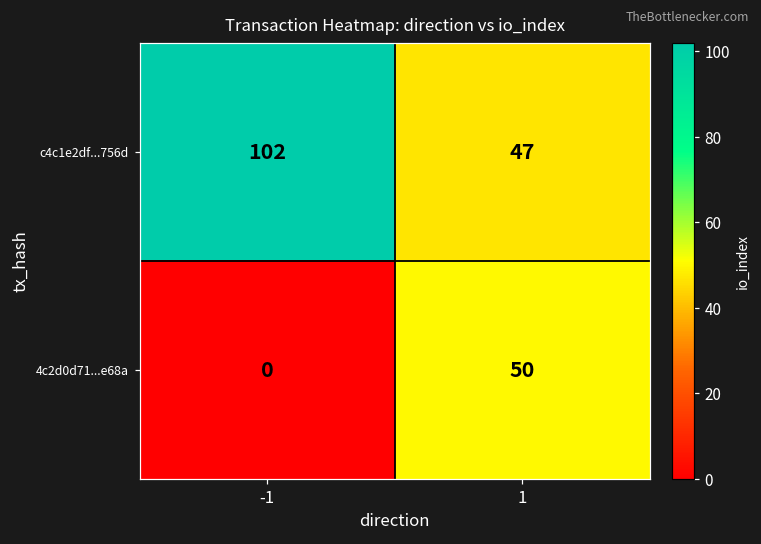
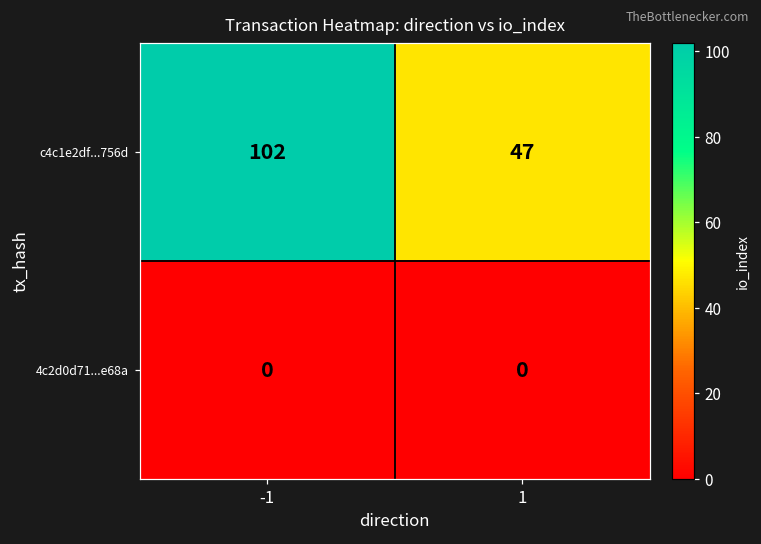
  {
    "c4c1e2df...756d": {
      "-1": 102,
      "1": 47
    },
    "4c2d0d71...e68a": {
      "-1": 0,
-     "1": 50
+     "1": 0
    }
  }
